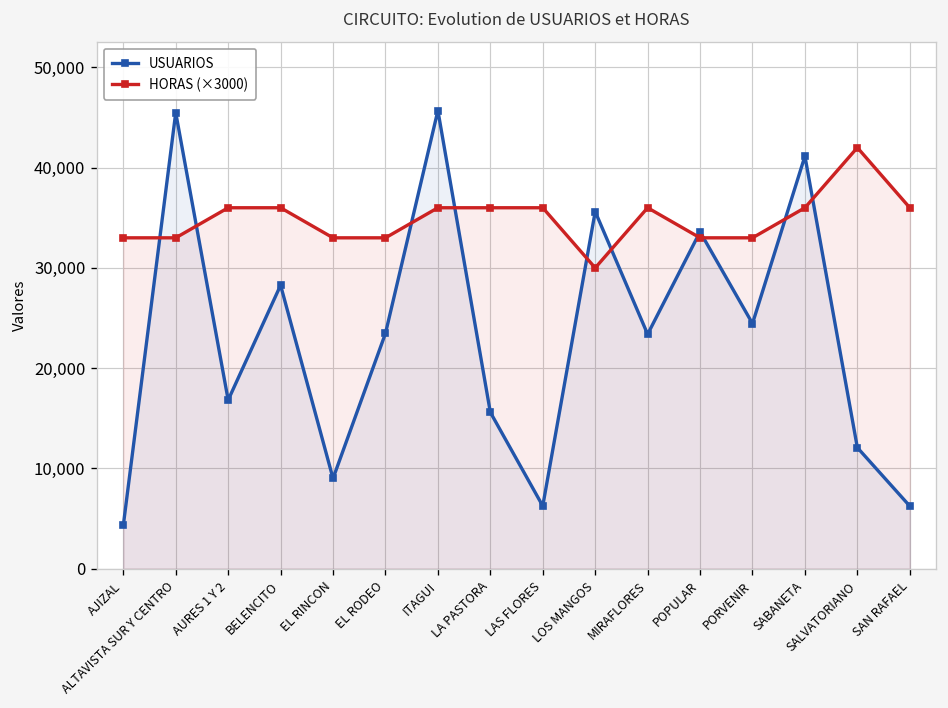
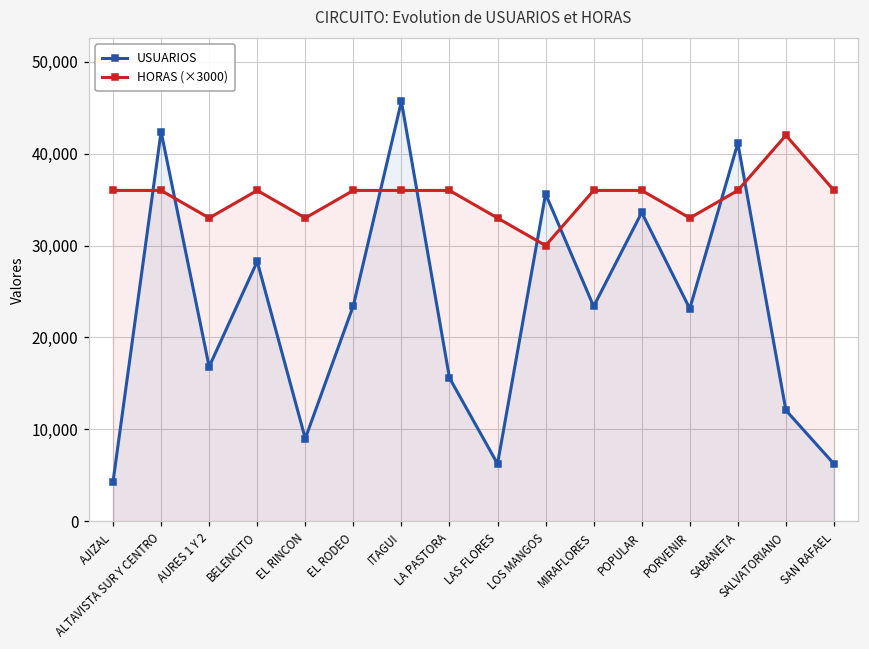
  {
    "USUARIOS": {
      "AJIZAL": "4,000",
-     "ALTAVISTA SUR Y CENTRO": "45,000",
+     "ALTAVISTA SUR Y CENTRO": "42,000",
      "AURES 1 Y 2": "17,000",
      "BELENCITO": "28,000",
      "EL RINCON": "9,000",
      "EL RODEO": "23,000",
      "ITAGUI": "46,000",
      "LA PASTORA": "16,000",
      "LAS FLORES": "6,000",
      "LOS MANGOS": "36,000",
      "MIRAFLORES": "23,000",
      "POPULAR": "34,000",
-     "PORVENIR": "24,000",
+     "PORVENIR": "23,000",
      "SABANETA": "41,000",
      "SALVATORIANO": "12,000",
      "SAN RAFAEL": "6,000"
    },
    "HORAS (×3000)": {
-     "AJIZAL": "33,000",
-     "ALTAVISTA SUR Y CENTRO": "33,000",
-     "AURES 1 Y 2": "36,000",
+     "AJIZAL": "36,000",
+     "ALTAVISTA SUR Y CENTRO": "36,000",
+     "AURES 1 Y 2": "33,000",
      "BELENCITO": "36,000",
      "EL RINCON": "33,000",
-     "EL RODEO": "33,000",
+     "EL RODEO": "36,000",
      "ITAGUI": "36,000",
      "LA PASTORA": "36,000",
-     "LAS FLORES": "36,000",
+     "LAS FLORES": "33,000",
      "LOS MANGOS": "30,000",
      "MIRAFLORES": "36,000",
-     "POPULAR": "33,000",
+     "POPULAR": "36,000",
      "PORVENIR": "33,000",
      "SABANETA": "36,000",
      "SALVATORIANO": "42,000",
      "SAN RAFAEL": "36,000"
    }
  }
